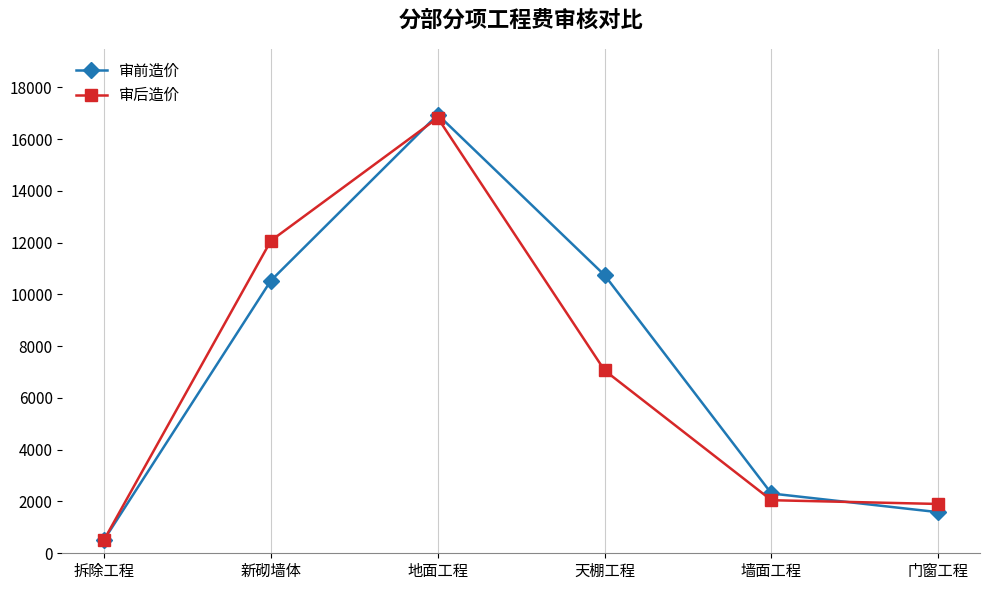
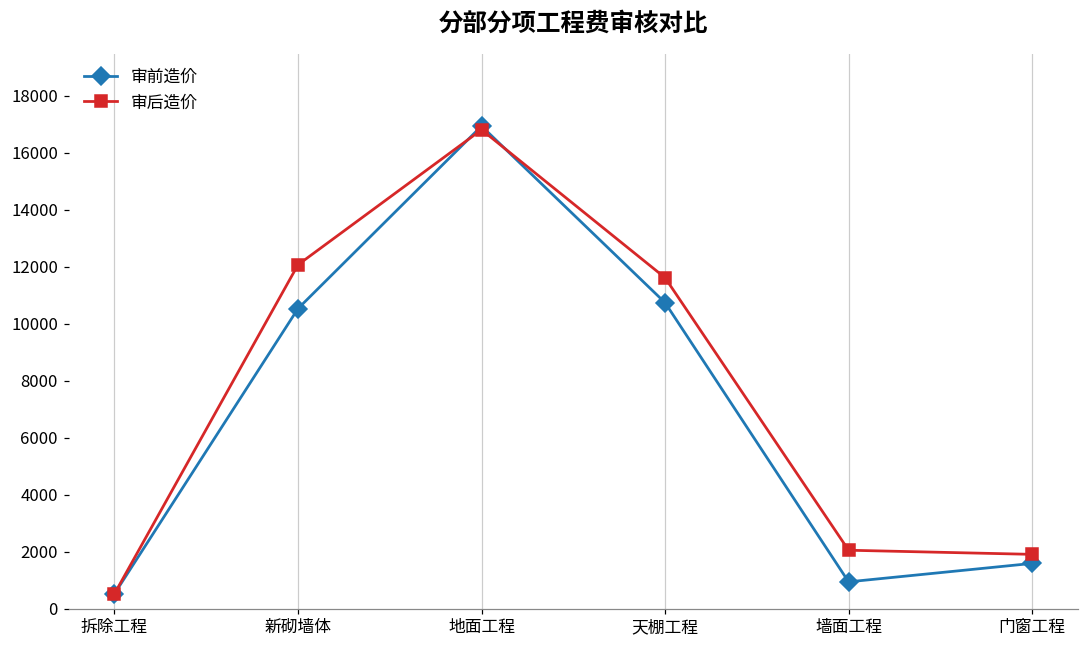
  {
    "审前造价": {
      "新砌墙体": 10500,
      "地面工程": 16900,
      "天棚工程": 10700,
-     "墙面工程": 2300,
+     "墙面工程": 900,
      "门窗工程": 1600
    },
    "审后造价": {
      "新砌墙体": 12100,
      "地面工程": 16800,
-     "天棚工程": 7100,
+     "天棚工程": 11600,
      "墙面工程": 2100,
      "门窗工程": 1900
    }
  }
